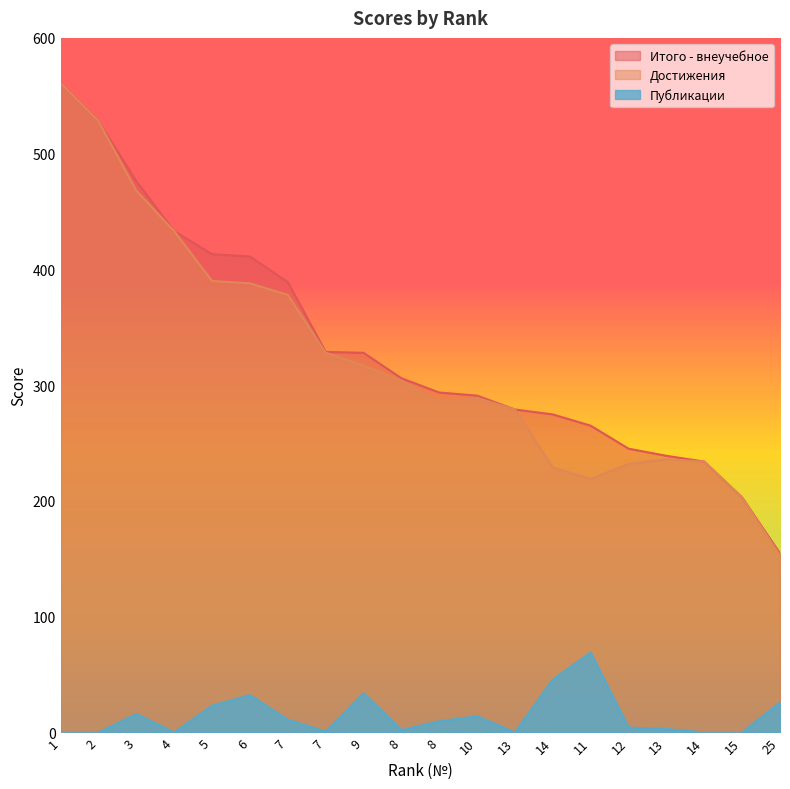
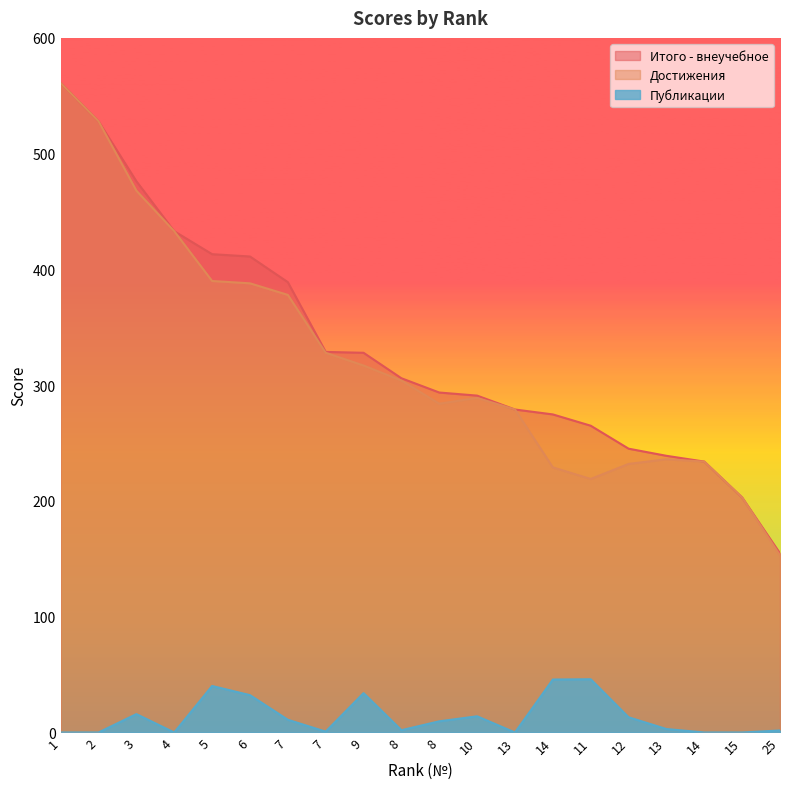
  {
    "Публикации": {
      "1": 0,
      "2": 0,
      "3": 16,
      "4": 0,
-     "5": 23,
+     "5": 40,
      "6": 32,
      "9": 34,
      "10": 14,
-     "11": 69,
-     "12": 4,
+     "11": 46,
+     "12": 13,
      "15": 0,
-     "25": 26
+     "25": 2
    }
  }
